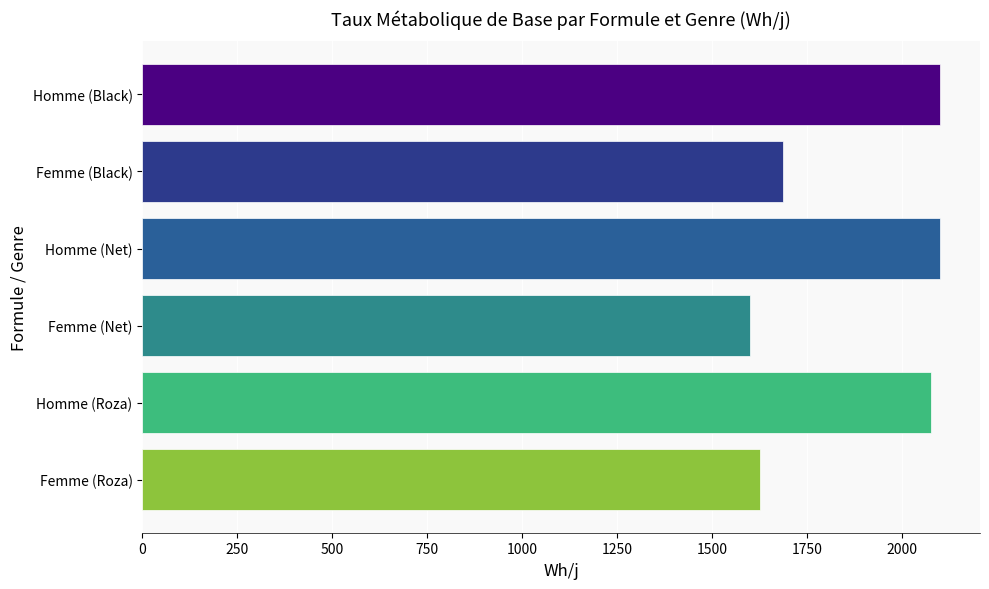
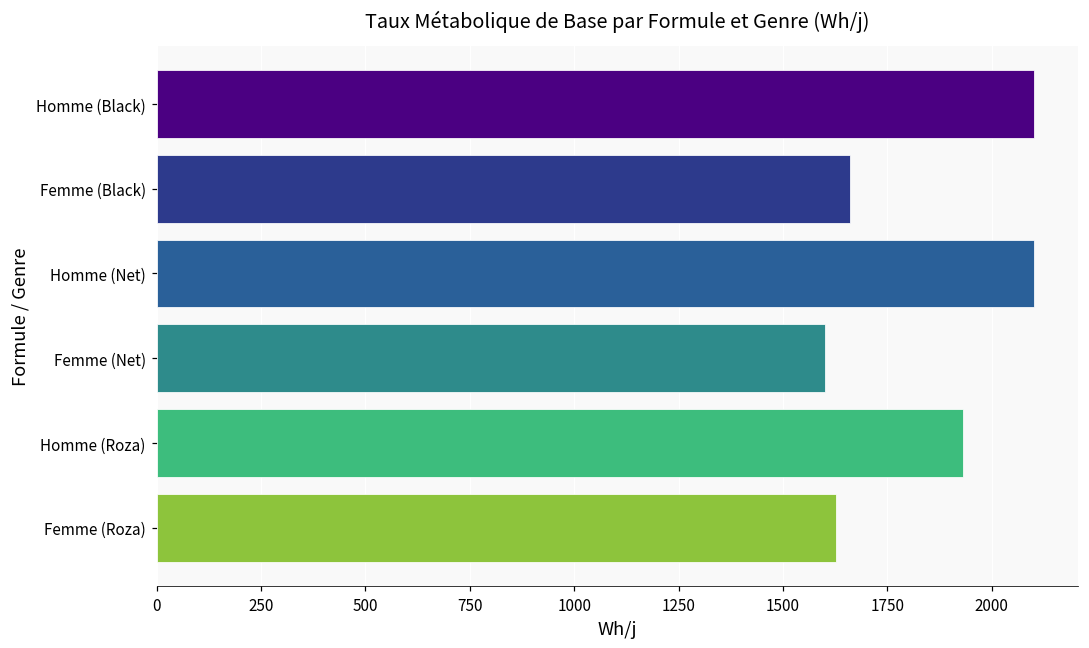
  {
    "Homme (Black)": 2100,
-   "Femme (Black)": 1690,
+   "Femme (Black)": 1660,
    "Homme (Net)": 2100,
    "Femme (Net)": 1600,
-   "Homme (Roza)": 2080,
+   "Homme (Roza)": 1930,
    "Femme (Roza)": 1630
  }
